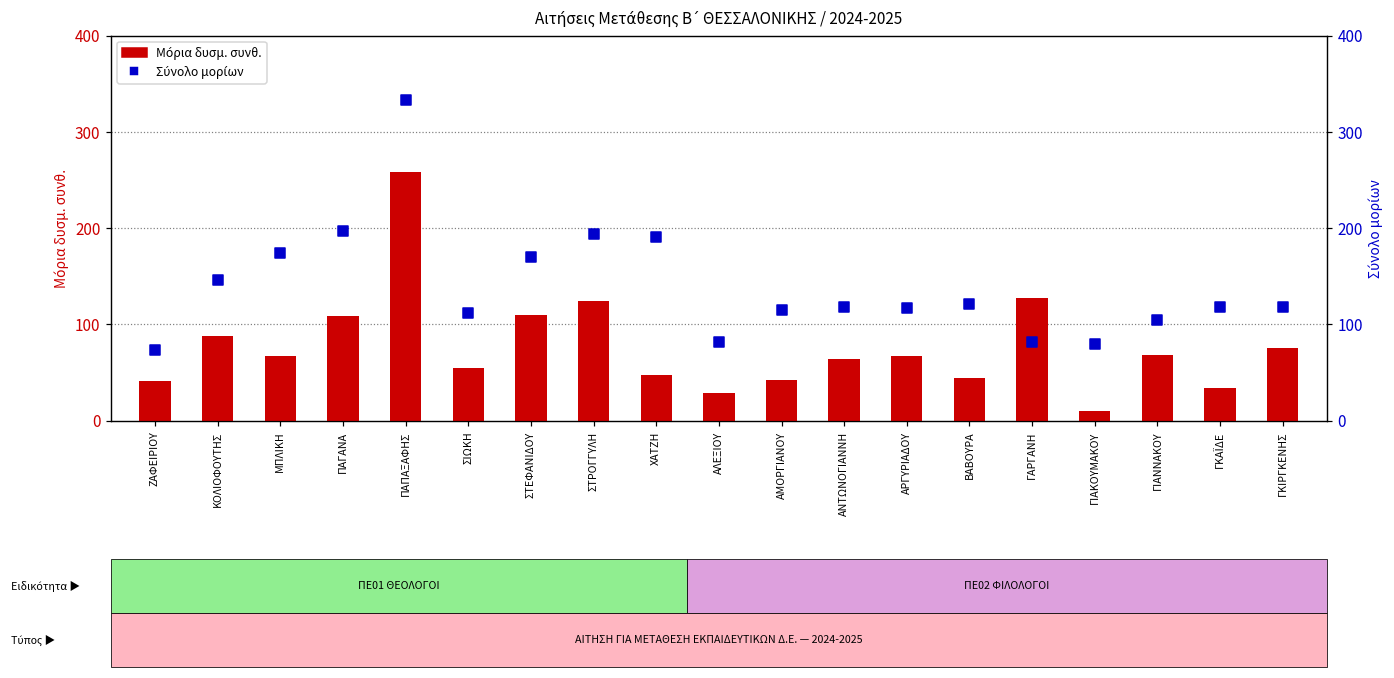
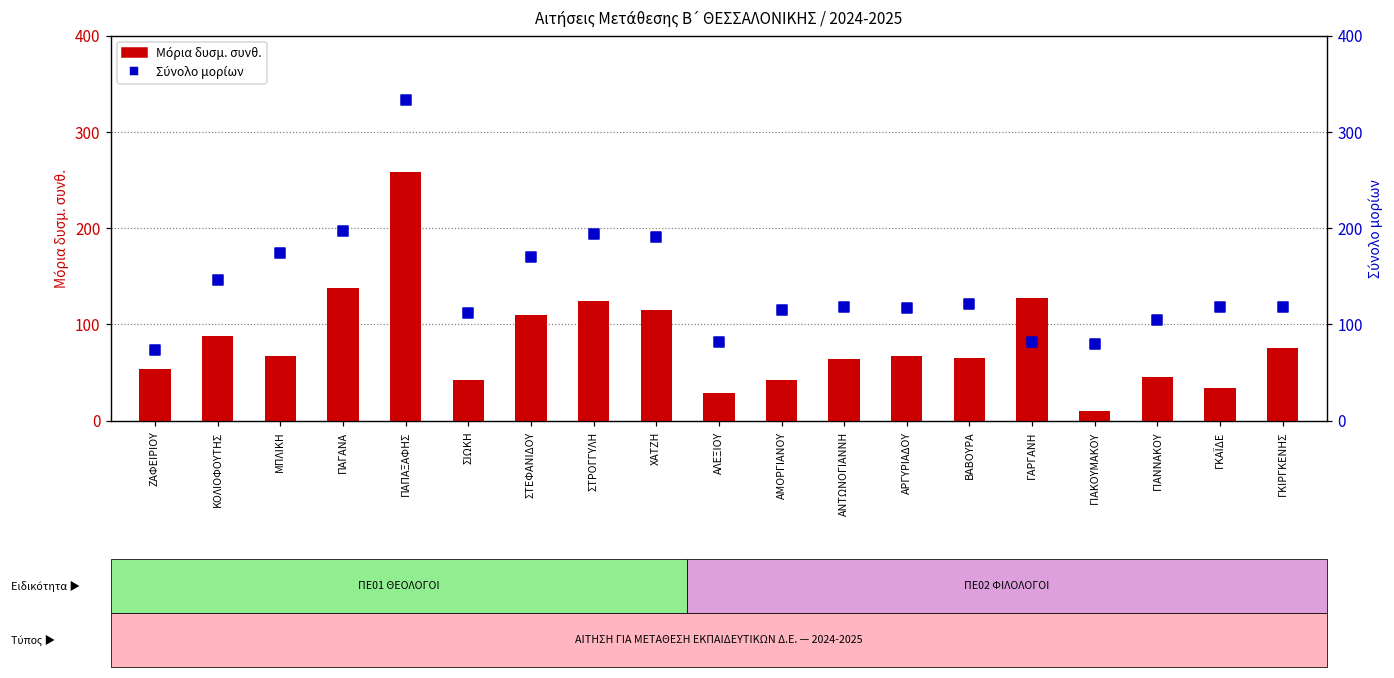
  {
    "Μόρια δυσμ. συνθ.": {
-     "ΖΑΦΕΙΡΙΟΥ": 40,
+     "ΖΑΦΕΙΡΙΟΥ": 50,
      "ΚΟΛΙΟΦΟΥΤΗΣ": 90,
      "ΜΠΛΙΚΗ": 70,
-     "ΠΑΓΑΝΑ": 110,
+     "ΠΑΓΑΝΑ": 140,
      "ΠΑΠΑΞΑΦΗΣ": 260,
-     "ΣΙΩΚΗ": 50,
+     "ΣΙΩΚΗ": 40,
      "ΣΤΕΦΑΝΙΔΟΥ": 110,
      "ΣΤΡΟΓΓΥΛΗ": 120,
-     "ΧΑΤΖΗ": 50,
+     "ΧΑΤΖΗ": 110,
      "ΑΛΕΞΙΟΥ": 30,
      "ΑΜΟΡΓΙΑΝΟΥ": 40,
      "ΑΝΤΩΝΟΓΙΑΝΝΗ": 60,
      "ΑΡΓΥΡΙΑΔΟΥ": 70,
-     "ΒΑΒΟΥΡΑ": 40,
+     "ΒΑΒΟΥΡΑ": 60,
      "ΓΑΡΓΑΝΗ": 130,
      "ΓΙΑΚΟΥΜΑΚΟΥ": 10,
-     "ΓΙΑΝΝΑΚΟΥ": 70,
+     "ΓΙΑΝΝΑΚΟΥ": 50,
      "ΓΚΑΪΔΕ": 30,
      "ΓΚΙΡΓΚΕΝΗΣ": 80
    }
  }
